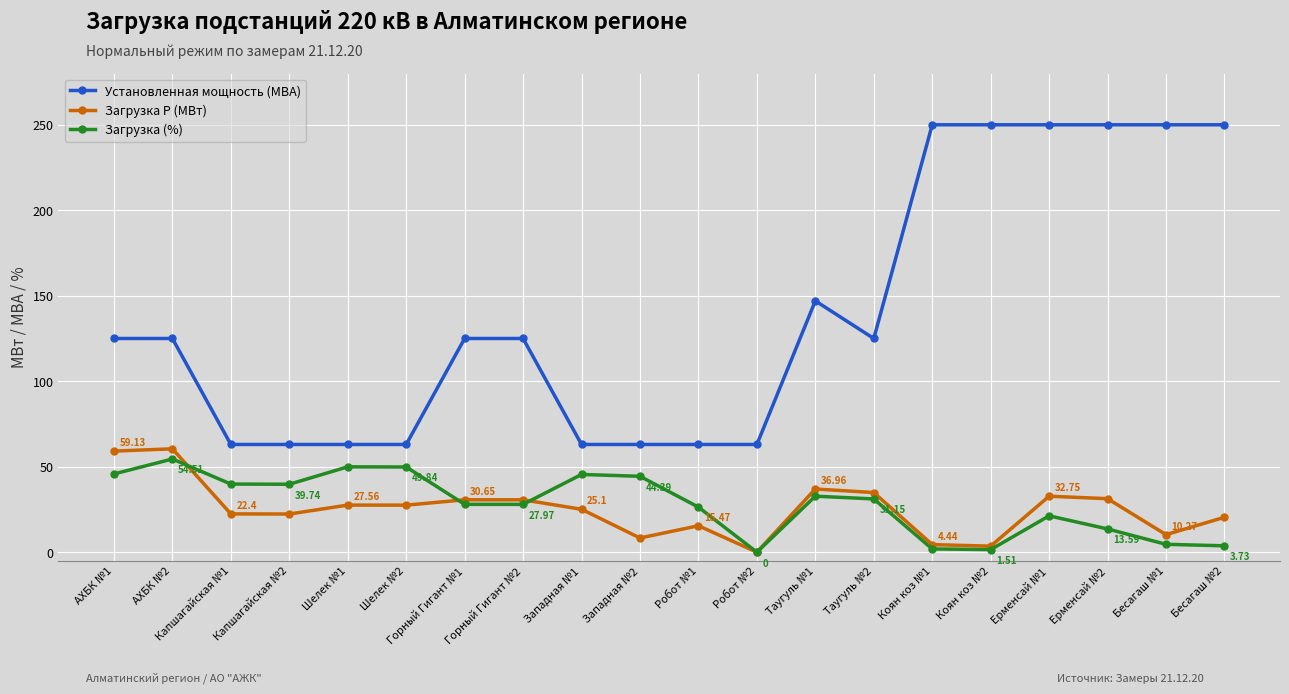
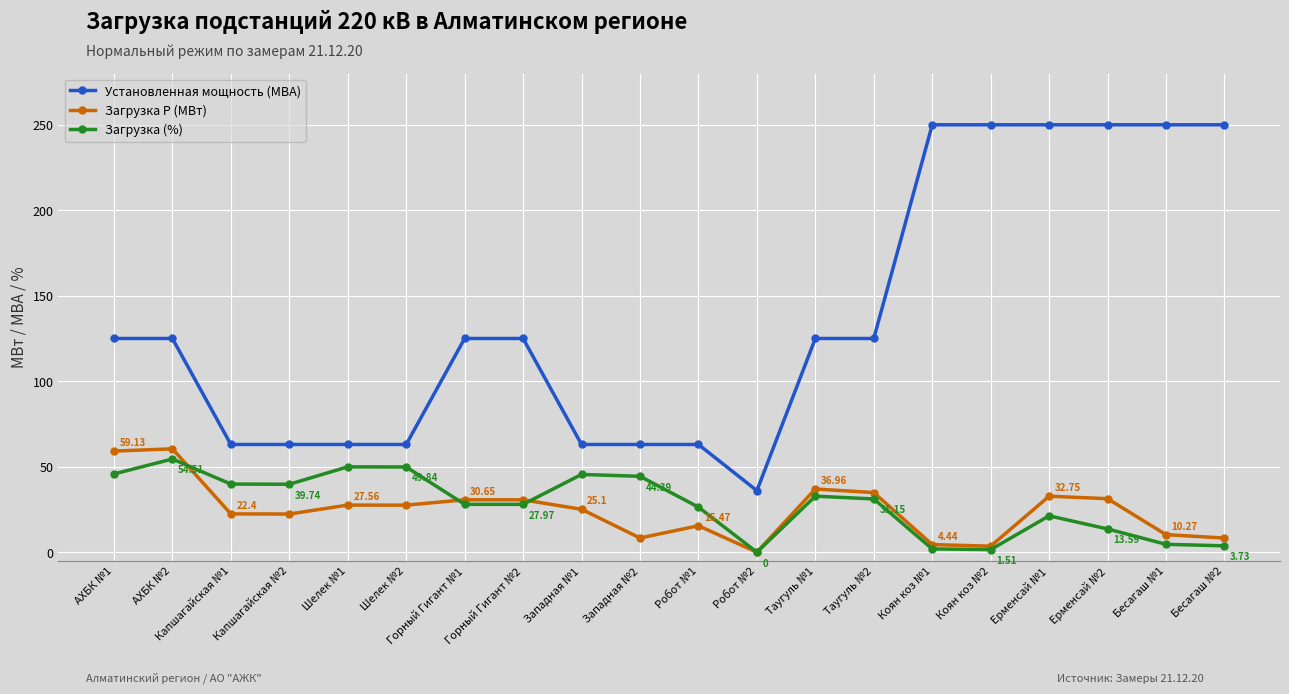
  {
    "Установленная мощность (МВА)": {
      "АХБК №1": 125,
      "АХБК №2": 125,
      "Капшагайская №1": 63,
      "Капшагайская №2": 63,
      "Шелек №1": 63,
      "Шелек №2": 63,
      "Горный Гигант №1": 125,
      "Горный Гигант №2": 125,
      "Западная №1": 63,
      "Западная №2": 63,
      "Робот №1": 63,
-     "Робот №2": 63,
-     "Таугуль №1": 147,
+     "Робот №2": 36,
+     "Таугуль №1": 125,
      "Таугуль №2": 125,
      "Коян коз №1": 250,
      "Коян коз №2": 250,
      "Ерменсай №1": 250,
      "Ерменсай №2": 250,
      "Бесагаш №1": 250,
      "Бесагаш №2": 250
    },
    "Загрузка P (МВт)": {
      "АХБК №2": 60,
      "Капшагайская №2": 22,
      "Шелек №2": 28,
      "Горный Гигант №2": 31,
      "Западная №2": 8,
      "Таугуль №2": 35,
      "Коян коз №2": 4,
      "Ерменсай №2": 31,
-     "Бесагаш №2": 20
+     "Бесагаш №2": 8
    },
    "Загрузка (%)": {
      "АХБК №2": 54.51,
      "Капшагайская №2": 39.74,
      "Шелек №2": 49.84,
      "Горный Гигант №2": 27.97,
      "Западная №2": 44.39,
      "Таугуль №2": 31.15,
      "Коян коз №2": 1.51,
      "Ерменсай №2": 13.59,
      "Бесагаш №2": 3.73
    }
  }
